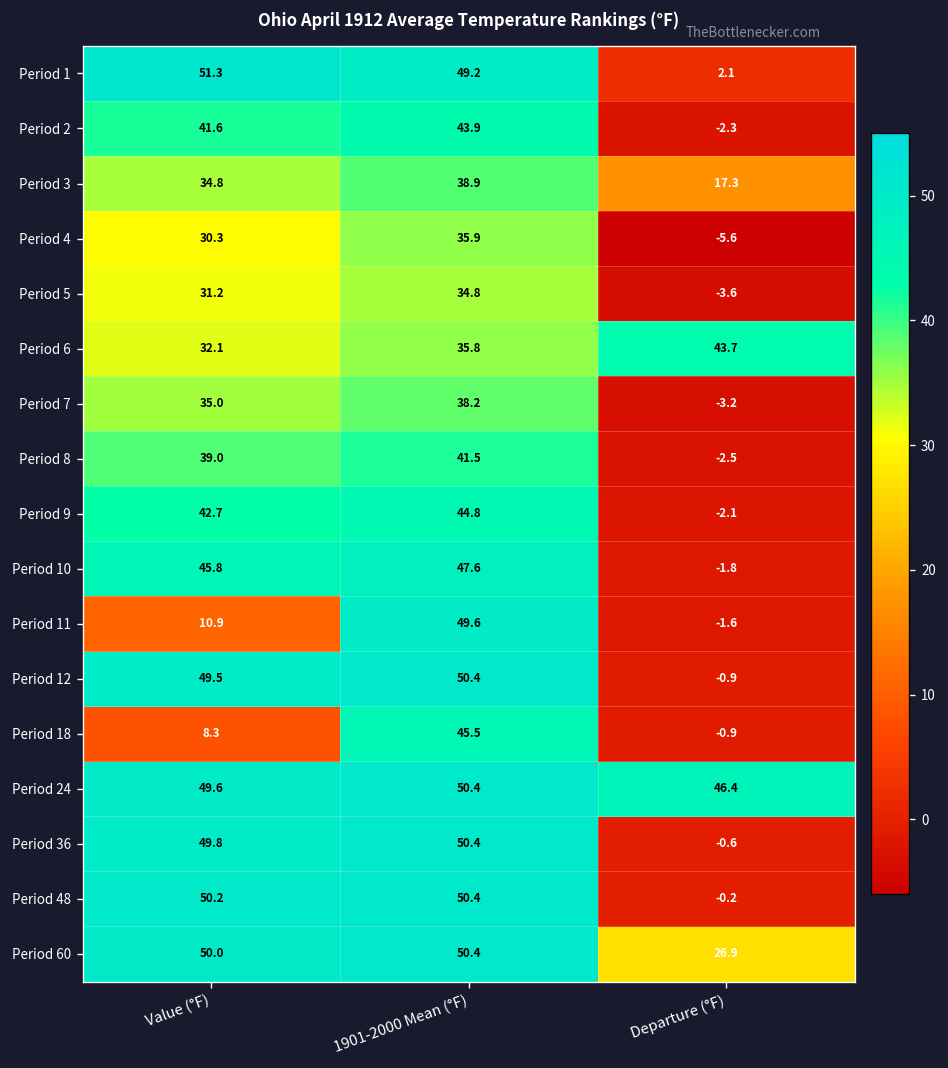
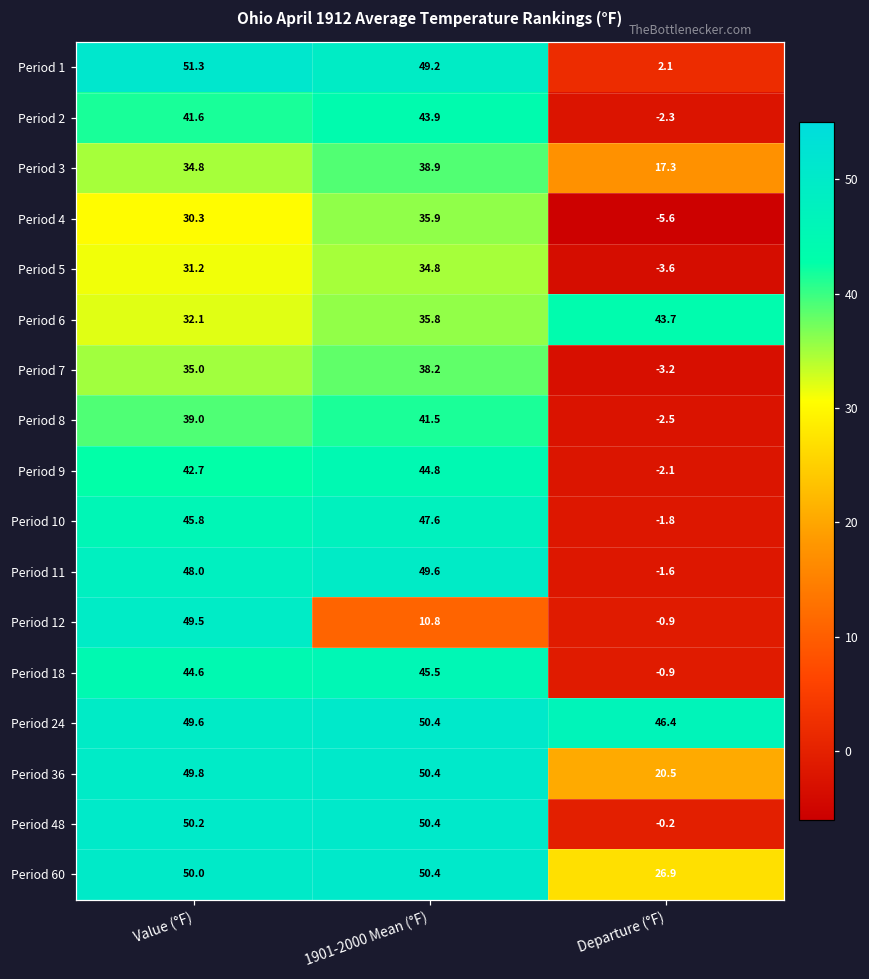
  {
    "Period 1": {
      "Value (°F)": 51.3,
      "1901-2000 Mean (°F)": 49.2,
      "Departure (°F)": 2.1
    },
    "Period 2": {
      "Value (°F)": 41.6,
      "1901-2000 Mean (°F)": 43.9,
      "Departure (°F)": -2.3
    },
    "Period 3": {
      "Value (°F)": 34.8,
      "1901-2000 Mean (°F)": 38.9,
      "Departure (°F)": 17.3
    },
    "Period 4": {
      "Value (°F)": 30.3,
      "1901-2000 Mean (°F)": 35.9,
      "Departure (°F)": -5.6
    },
    "Period 5": {
      "Value (°F)": 31.2,
      "1901-2000 Mean (°F)": 34.8,
      "Departure (°F)": -3.6
    },
    "Period 6": {
      "Value (°F)": 32.1,
      "1901-2000 Mean (°F)": 35.8,
      "Departure (°F)": 43.7
    },
    "Period 7": {
      "Value (°F)": 35.0,
      "1901-2000 Mean (°F)": 38.2,
      "Departure (°F)": -3.2
    },
    "Period 8": {
      "Value (°F)": 39.0,
      "1901-2000 Mean (°F)": 41.5,
      "Departure (°F)": -2.5
    },
    "Period 9": {
      "Value (°F)": 42.7,
      "1901-2000 Mean (°F)": 44.8,
      "Departure (°F)": -2.1
    },
    "Period 10": {
      "Value (°F)": 45.8,
      "1901-2000 Mean (°F)": 47.6,
      "Departure (°F)": -1.8
    },
    "Period 11": {
-     "Value (°F)": 10.9,
+     "Value (°F)": 48.0,
      "1901-2000 Mean (°F)": 49.6,
      "Departure (°F)": -1.6
    },
    "Period 12": {
      "Value (°F)": 49.5,
-     "1901-2000 Mean (°F)": 50.4,
+     "1901-2000 Mean (°F)": 10.8,
      "Departure (°F)": -0.9
    },
    "Period 18": {
-     "Value (°F)": 8.3,
+     "Value (°F)": 44.6,
      "1901-2000 Mean (°F)": 45.5,
      "Departure (°F)": -0.9
    },
    "Period 24": {
      "Value (°F)": 49.6,
      "1901-2000 Mean (°F)": 50.4,
      "Departure (°F)": 46.4
    },
    "Period 36": {
      "Value (°F)": 49.8,
      "1901-2000 Mean (°F)": 50.4,
-     "Departure (°F)": -0.6
+     "Departure (°F)": 20.5
    },
    "Period 48": {
      "Value (°F)": 50.2,
      "1901-2000 Mean (°F)": 50.4,
      "Departure (°F)": -0.2
    },
    "Period 60": {
      "Value (°F)": 50.0,
      "1901-2000 Mean (°F)": 50.4,
      "Departure (°F)": 26.9
    }
  }
